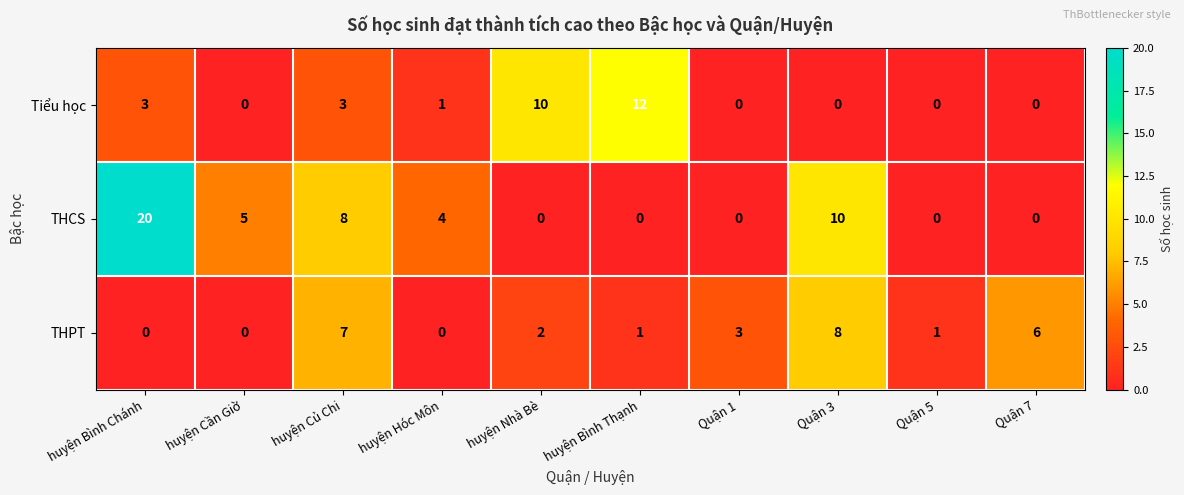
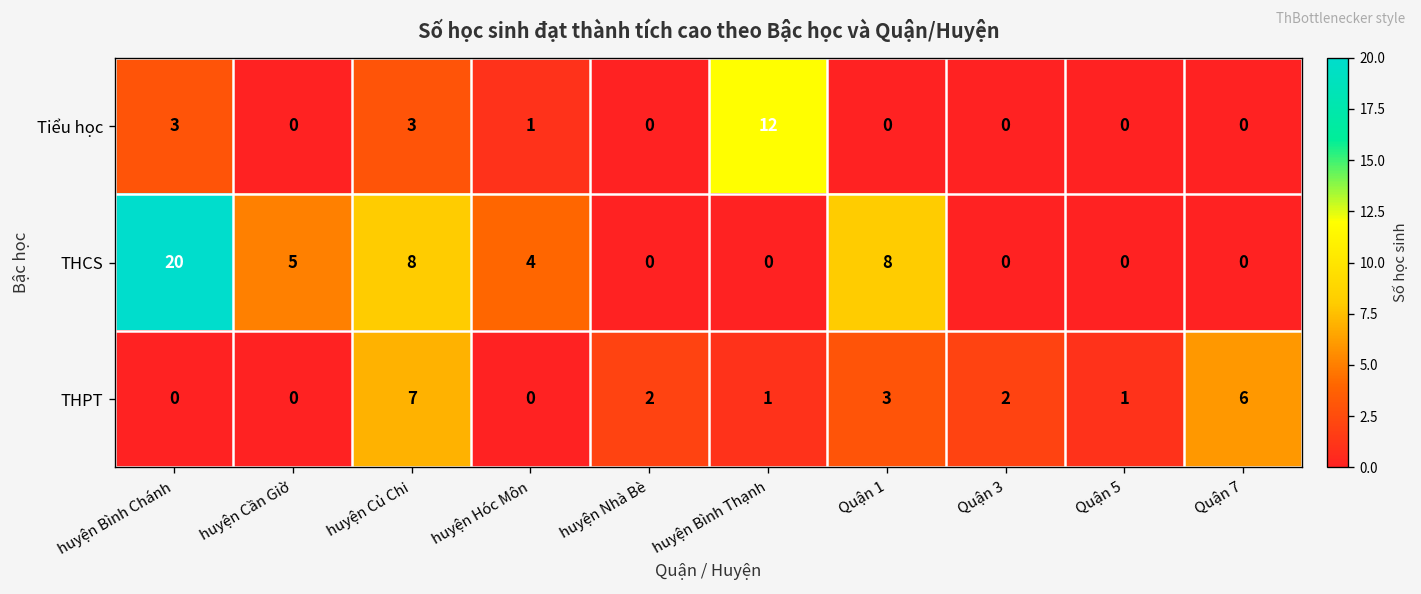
  {
    "Tiểu học": {
      "huyện Bình Chánh": 3,
      "huyện Cần Giờ": 0,
      "huyện Củ Chi": 3,
      "huyện Hóc Môn": 1,
-     "huyện Nhà Bè": 10,
+     "huyện Nhà Bè": 0,
      "huyện Bình Thạnh": 12,
      "Quận 1": 0,
      "Quận 3": 0,
      "Quận 5": 0,
      "Quận 7": 0
    },
    "THCS": {
      "huyện Bình Chánh": 20,
      "huyện Cần Giờ": 5,
      "huyện Củ Chi": 8,
      "huyện Hóc Môn": 4,
      "huyện Nhà Bè": 0,
      "huyện Bình Thạnh": 0,
-     "Quận 1": 0,
-     "Quận 3": 10,
+     "Quận 1": 8,
+     "Quận 3": 0,
      "Quận 5": 0,
      "Quận 7": 0
    },
    "THPT": {
      "huyện Bình Chánh": 0,
      "huyện Cần Giờ": 0,
      "huyện Củ Chi": 7,
      "huyện Hóc Môn": 0,
      "huyện Nhà Bè": 2,
      "huyện Bình Thạnh": 1,
      "Quận 1": 3,
-     "Quận 3": 8,
+     "Quận 3": 2,
      "Quận 5": 1,
      "Quận 7": 6
    }
  }
